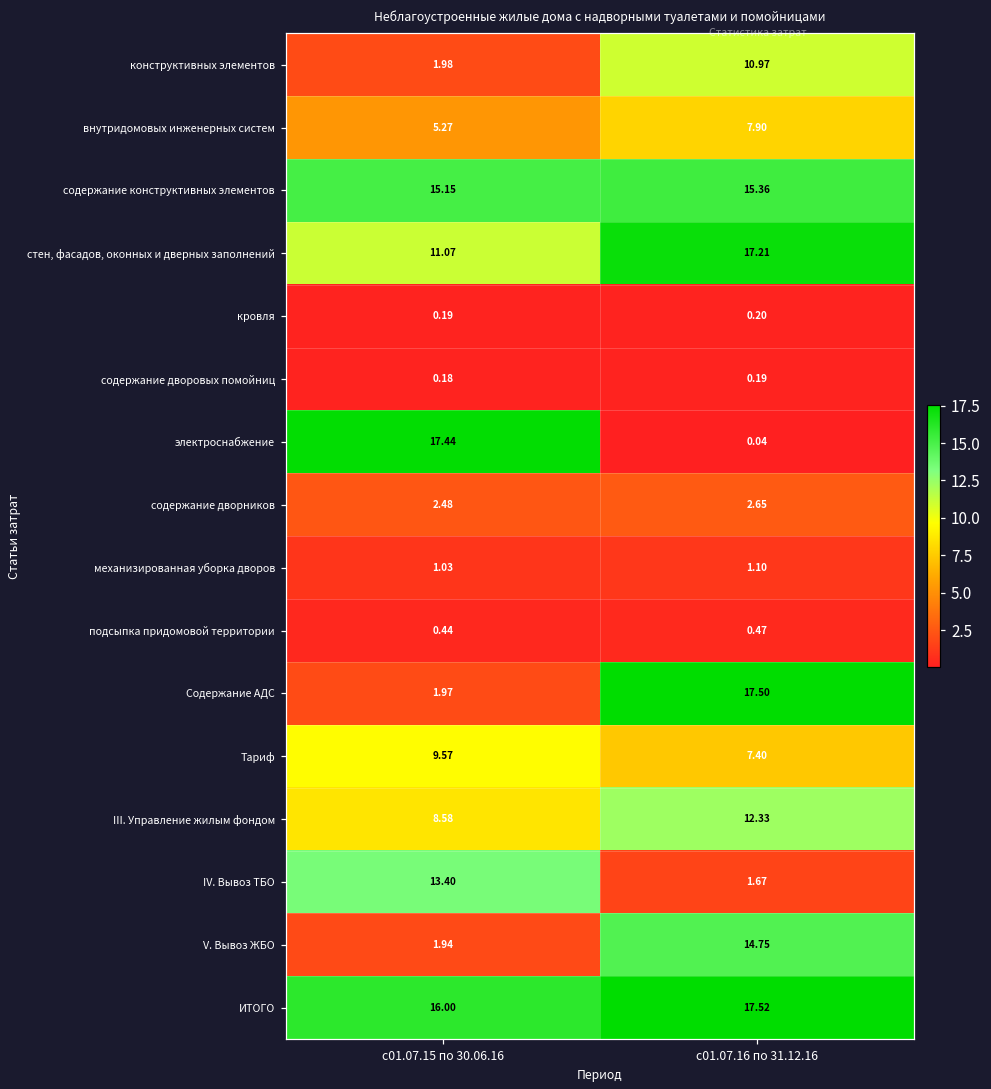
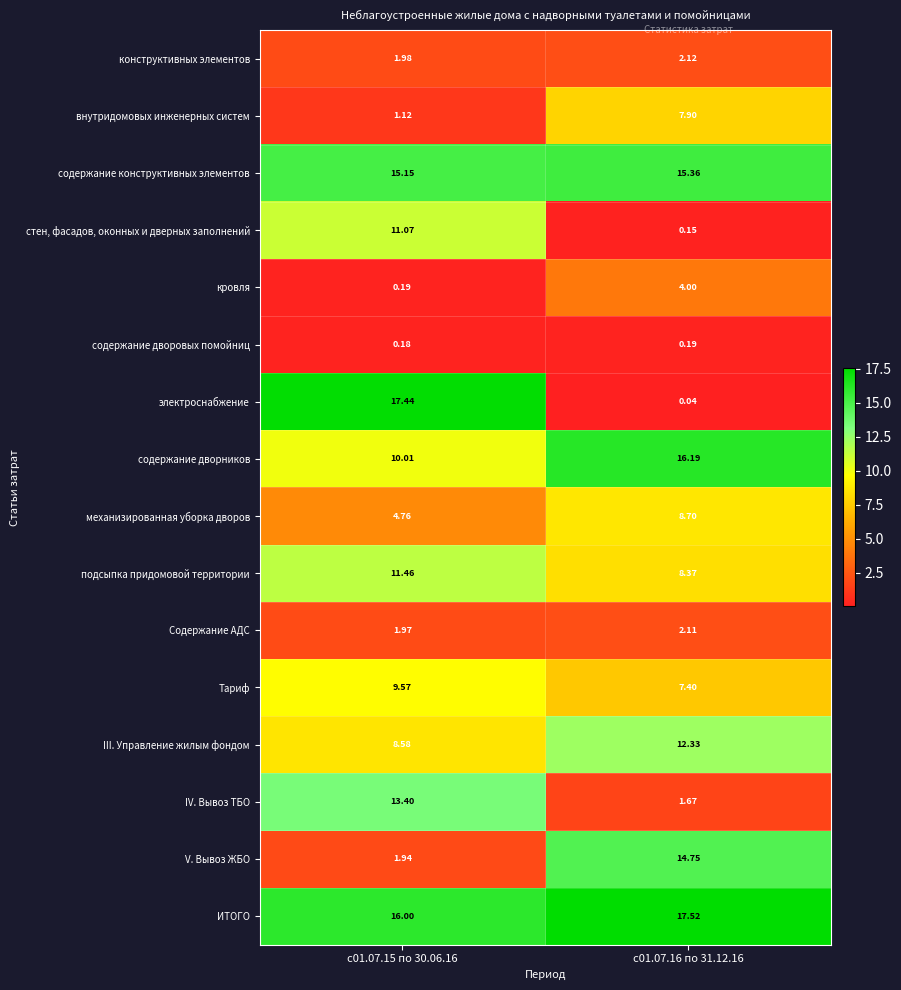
  {
    "конструктивных элементов": {
      "с01.07.15 по 30.06.16": 1.98,
-     "с01.07.16 по 31.12.16": 10.97
+     "с01.07.16 по 31.12.16": 2.12
    },
    "внутридомовых инженерных систем": {
-     "с01.07.15 по 30.06.16": 5.27,
+     "с01.07.15 по 30.06.16": 1.12,
      "с01.07.16 по 31.12.16": 7.90
    },
    "содержание конструктивных элементов": {
      "с01.07.15 по 30.06.16": 15.15,
      "с01.07.16 по 31.12.16": 15.36
    },
    "стен, фасадов, оконных и дверных заполнений": {
      "с01.07.15 по 30.06.16": 11.07,
-     "с01.07.16 по 31.12.16": 17.21
+     "с01.07.16 по 31.12.16": 0.15
    },
    "кровля": {
      "с01.07.15 по 30.06.16": 0.19,
-     "с01.07.16 по 31.12.16": 0.20
+     "с01.07.16 по 31.12.16": 4.00
    },
    "содержание дворовых помойниц": {
      "с01.07.15 по 30.06.16": 0.18,
      "с01.07.16 по 31.12.16": 0.19
    },
    "электроснабжение": {
      "с01.07.15 по 30.06.16": 17.44,
      "с01.07.16 по 31.12.16": 0.04
    },
    "содержание дворников": {
-     "с01.07.15 по 30.06.16": 2.48,
-     "с01.07.16 по 31.12.16": 2.65
+     "с01.07.15 по 30.06.16": 10.01,
+     "с01.07.16 по 31.12.16": 16.19
    },
    "механизированная уборка дворов": {
-     "с01.07.15 по 30.06.16": 1.03,
-     "с01.07.16 по 31.12.16": 1.10
+     "с01.07.15 по 30.06.16": 4.76,
+     "с01.07.16 по 31.12.16": 8.70
    },
    "подсыпка придомовой территории": {
-     "с01.07.15 по 30.06.16": 0.44,
-     "с01.07.16 по 31.12.16": 0.47
+     "с01.07.15 по 30.06.16": 11.46,
+     "с01.07.16 по 31.12.16": 8.37
    },
    "Содержание АДС": {
      "с01.07.15 по 30.06.16": 1.97,
-     "с01.07.16 по 31.12.16": 17.50
+     "с01.07.16 по 31.12.16": 2.11
    },
    "Тариф": {
      "с01.07.15 по 30.06.16": 9.57,
      "с01.07.16 по 31.12.16": 7.40
    },
    "III. Управление жилым фондом": {
      "с01.07.15 по 30.06.16": 8.58,
      "с01.07.16 по 31.12.16": 12.33
    },
    "IV. Вывоз ТБО": {
      "с01.07.15 по 30.06.16": 13.40,
      "с01.07.16 по 31.12.16": 1.67
    },
    "V. Вывоз ЖБО": {
      "с01.07.15 по 30.06.16": 1.94,
      "с01.07.16 по 31.12.16": 14.75
    },
    "ИТОГО": {
      "с01.07.15 по 30.06.16": 16.00,
      "с01.07.16 по 31.12.16": 17.52
    }
  }
